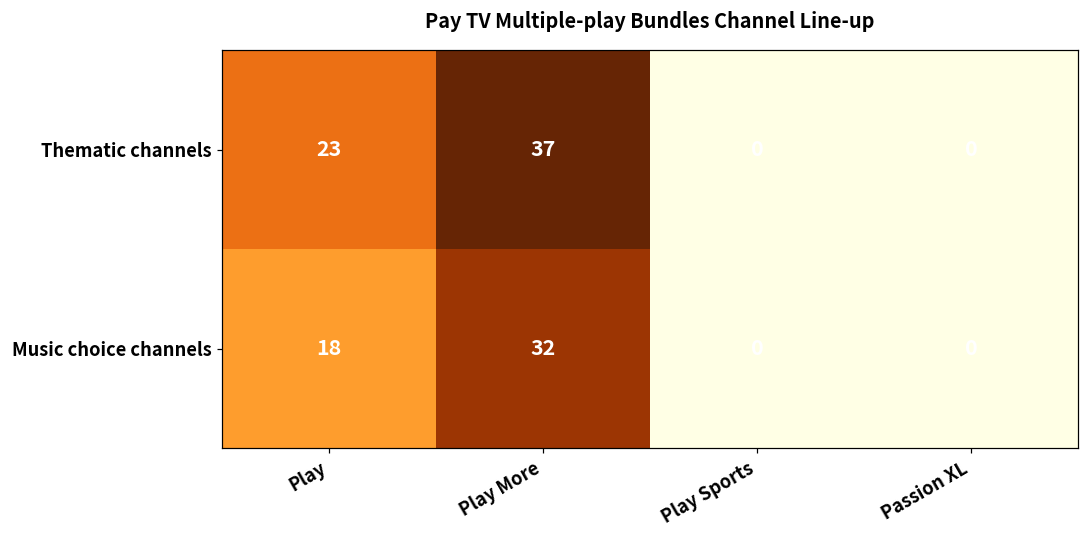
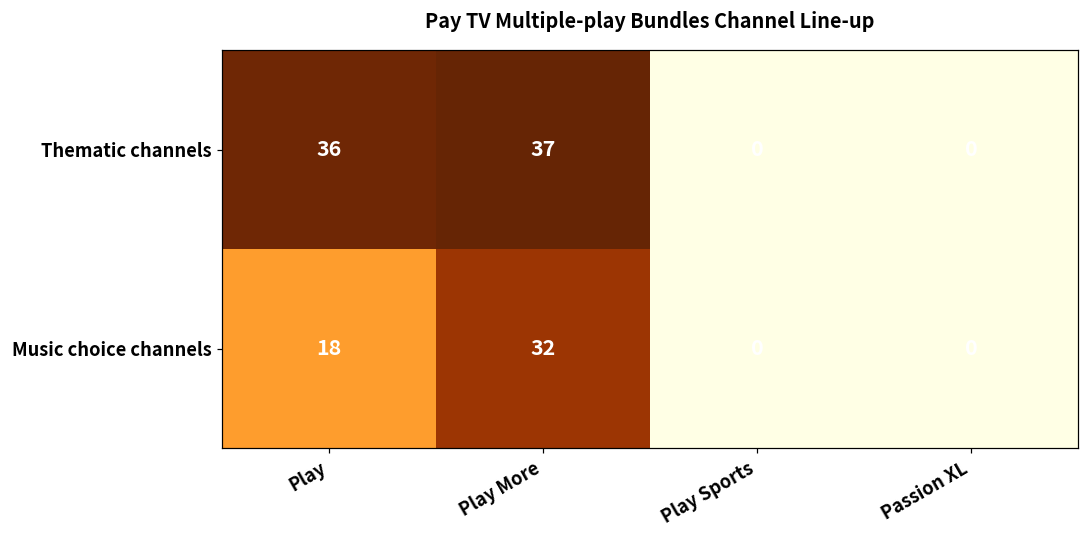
  {
    "Thematic channels": {
-     "Play": 23,
+     "Play": 36,
      "Play More": 37
    },
    "Music choice channels": {
      "Play": 18,
      "Play More": 32
    }
  }
